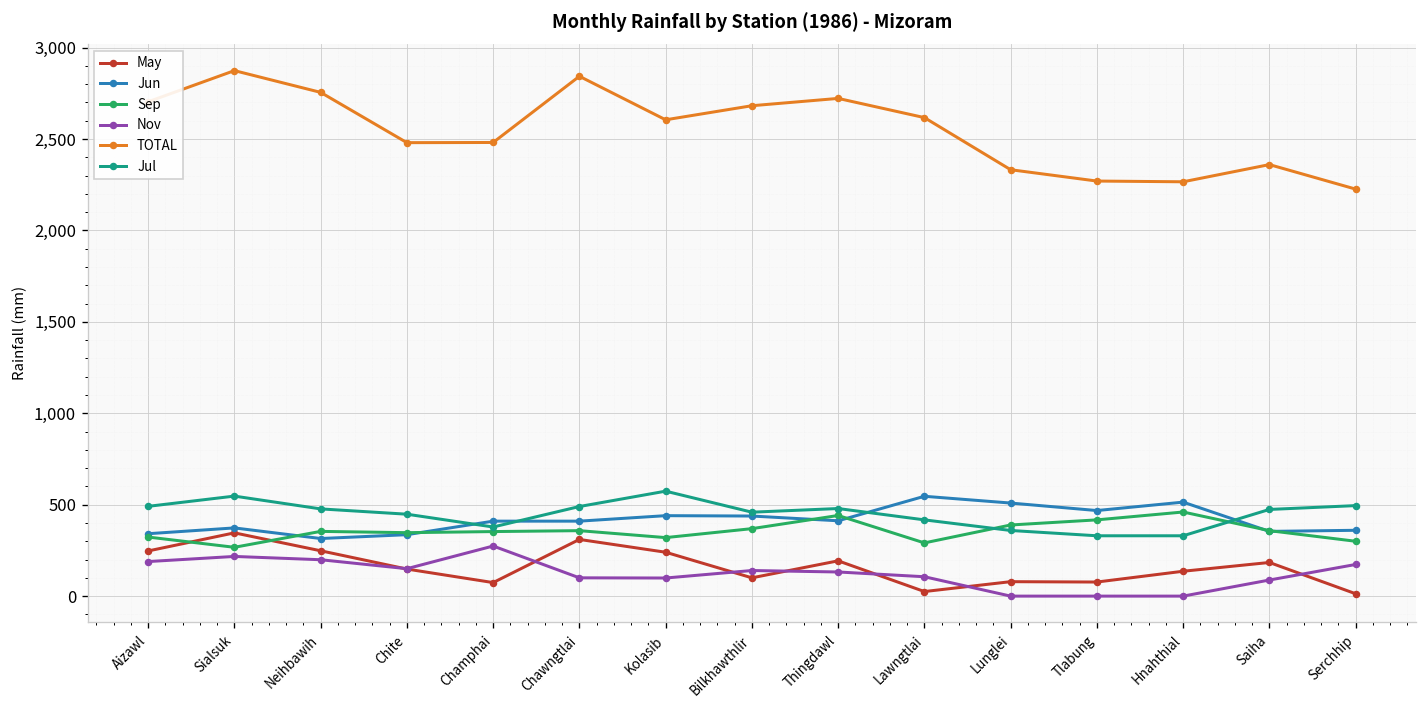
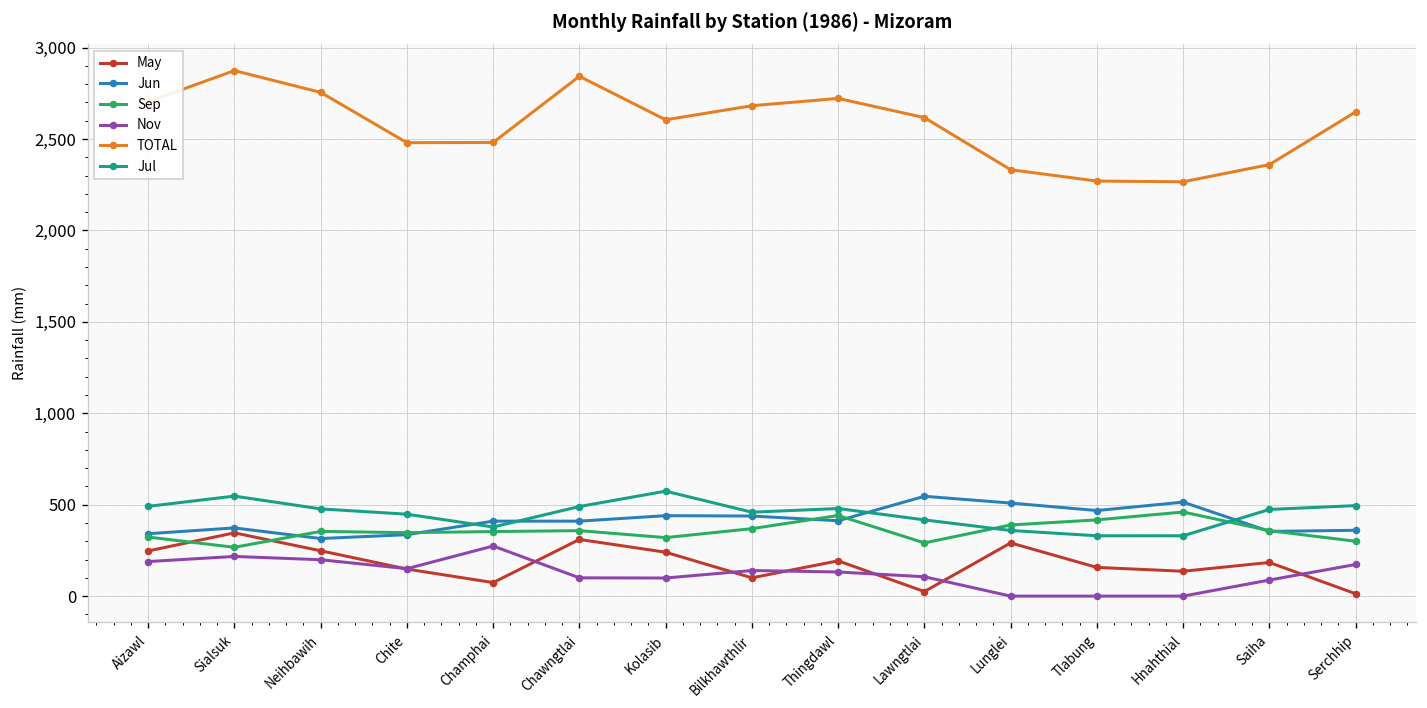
  {
    "May": {
      "Aizawl": "250",
      "Sialsuk": "350",
      "Neihbawih": "250",
      "Champhai": "70",
      "Chawngtlai": "310",
      "Kolasib": "240",
      "Bilkhawthlir": "100",
      "Thingdawl": "190",
      "Lawngtlai": "30",
-     "Lunglei": "80",
-     "Tlabung": "80",
+     "Lunglei": "290",
+     "Tlabung": "160",
      "Hnahthial": "140",
      "Saiha": "180",
      "Serchhip": "10"
    },
    "Jun": {
      "Aizawl": "340",
      "Sialsuk": "370",
      "Neihbawih": "320",
      "Champhai": "410",
      "Chawngtlai": "410",
      "Kolasib": "440",
      "Bilkhawthlir": "440",
      "Thingdawl": "410",
      "Lawngtlai": "550",
      "Lunglei": "510",
      "Tlabung": "470",
      "Hnahthial": "510",
      "Serchhip": "360"
    },
    "Nov": {
      "Aizawl": "190",
      "Sialsuk": "220",
      "Neihbawih": "200",
      "Champhai": "270",
      "Chawngtlai": "100",
      "Kolasib": "100",
      "Bilkhawthlir": "140",
      "Thingdawl": "130",
      "Lawngtlai": "110",
      "Lunglei": "0",
      "Tlabung": "0",
      "Hnahthial": "0",
      "Saiha": "90",
      "Serchhip": "170"
    },
    "TOTAL": {
      "Sialsuk": "2,870",
      "Neihbawih": "2,760",
      "Chite": "2,480",
      "Champhai": "2,480",
      "Chawngtlai": "2,840",
      "Kolasib": "2,610",
      "Bilkhawthlir": "2,680",
      "Thingdawl": "2,720",
      "Lawngtlai": "2,620",
      "Lunglei": "2,330",
      "Tlabung": "2,270",
      "Hnahthial": "2,270",
      "Saiha": "2,360",
-     "Serchhip": "2,230"
+     "Serchhip": "2,650"
    }
  }
